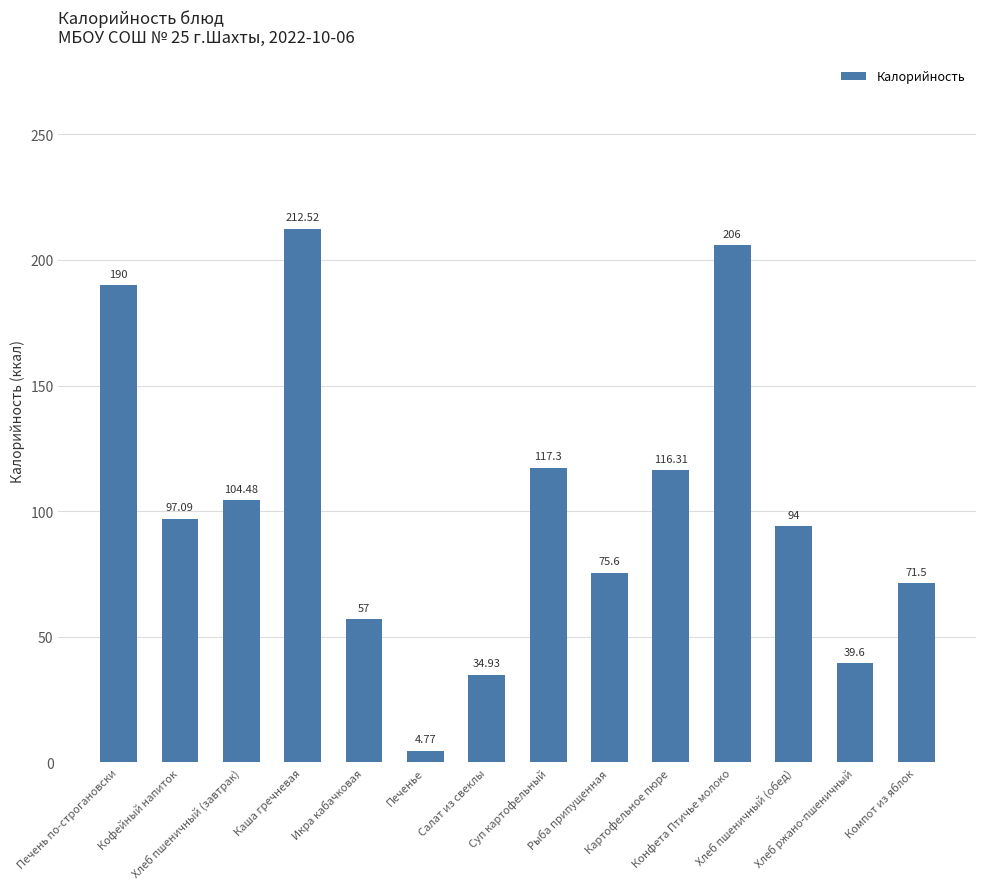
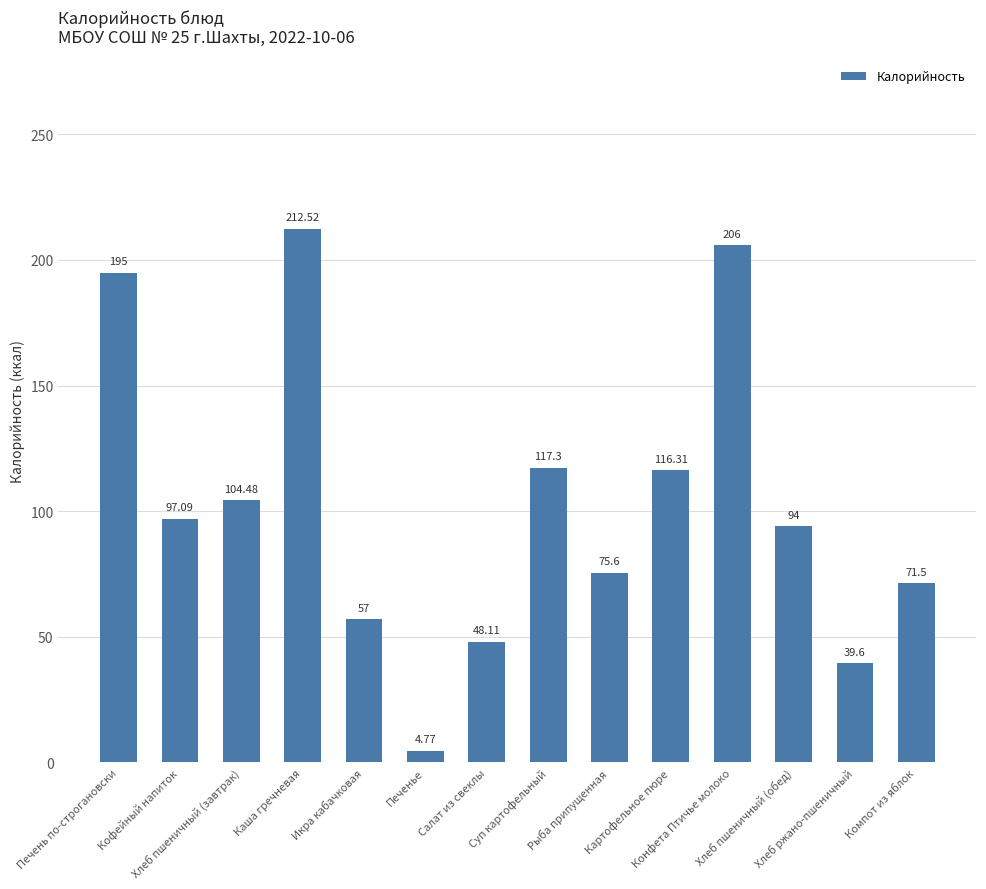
  {
-   "Печень по-строгановски": 190,
+   "Печень по-строгановски": 195,
    "Кофейный напиток": 97.09,
    "Хлеб пшеничный (завтрак)": 104.48,
    "Каша гречневая": 212.52,
    "Икра кабачковая": 57,
    "Печенье": 4.77,
-   "Салат из свеклы": 34.93,
+   "Салат из свеклы": 48.11,
    "Суп картофельный": 117.3,
    "Рыба припущенная": 75.6,
    "Картофельное пюре": 116.31,
    "Конфета Птичье молоко": 206,
    "Хлеб пшеничный (обед)": 94,
    "Хлеб ржано-пшеничный": 39.6,
    "Компот из яблок": 71.5
  }
